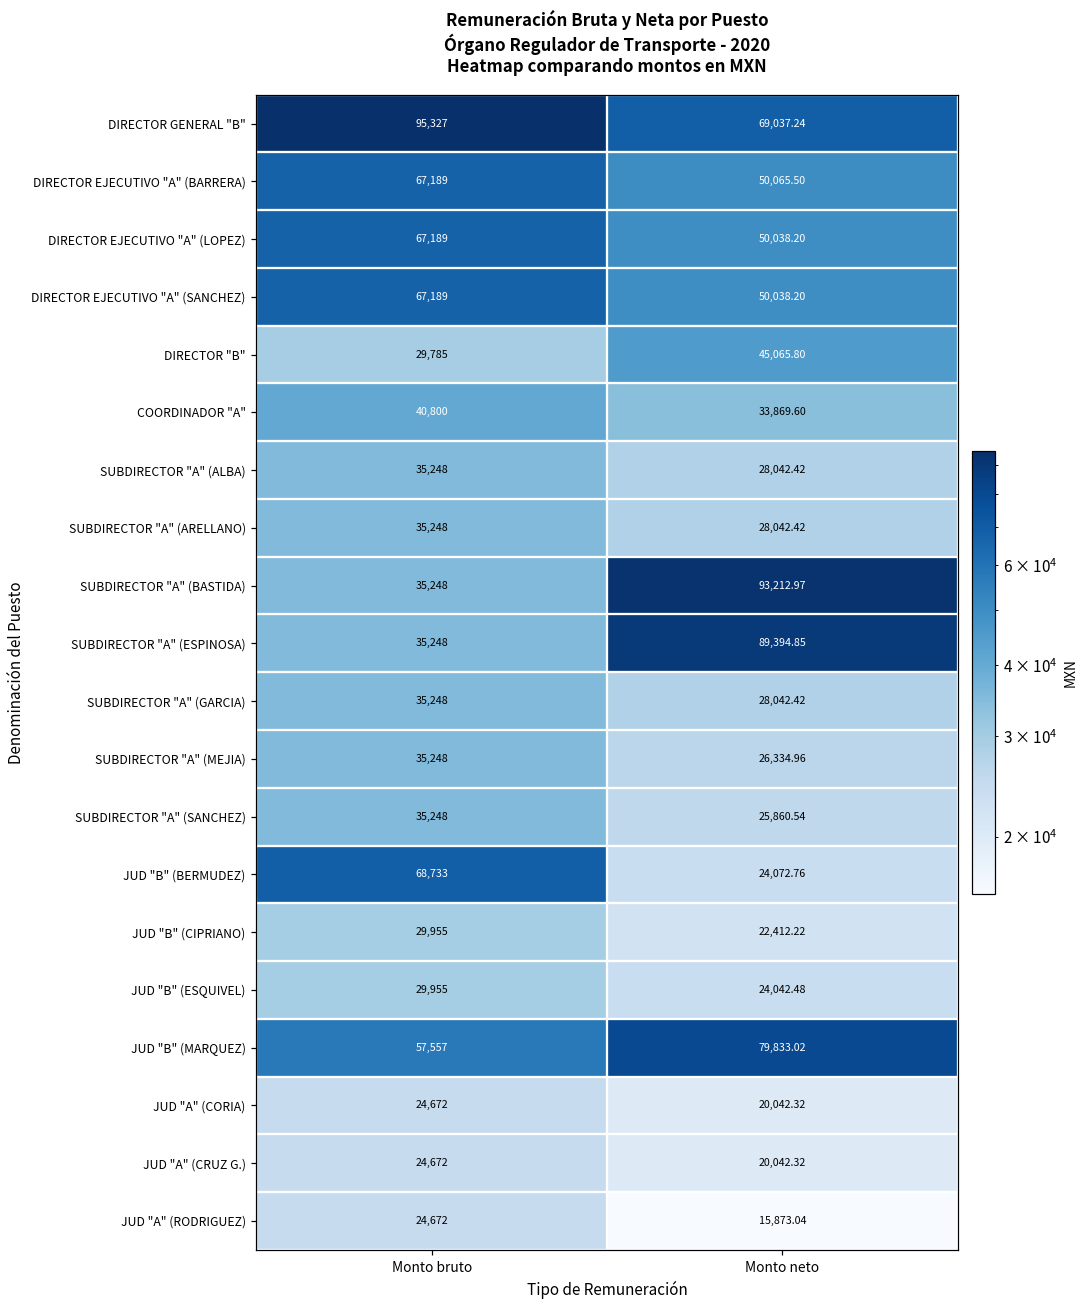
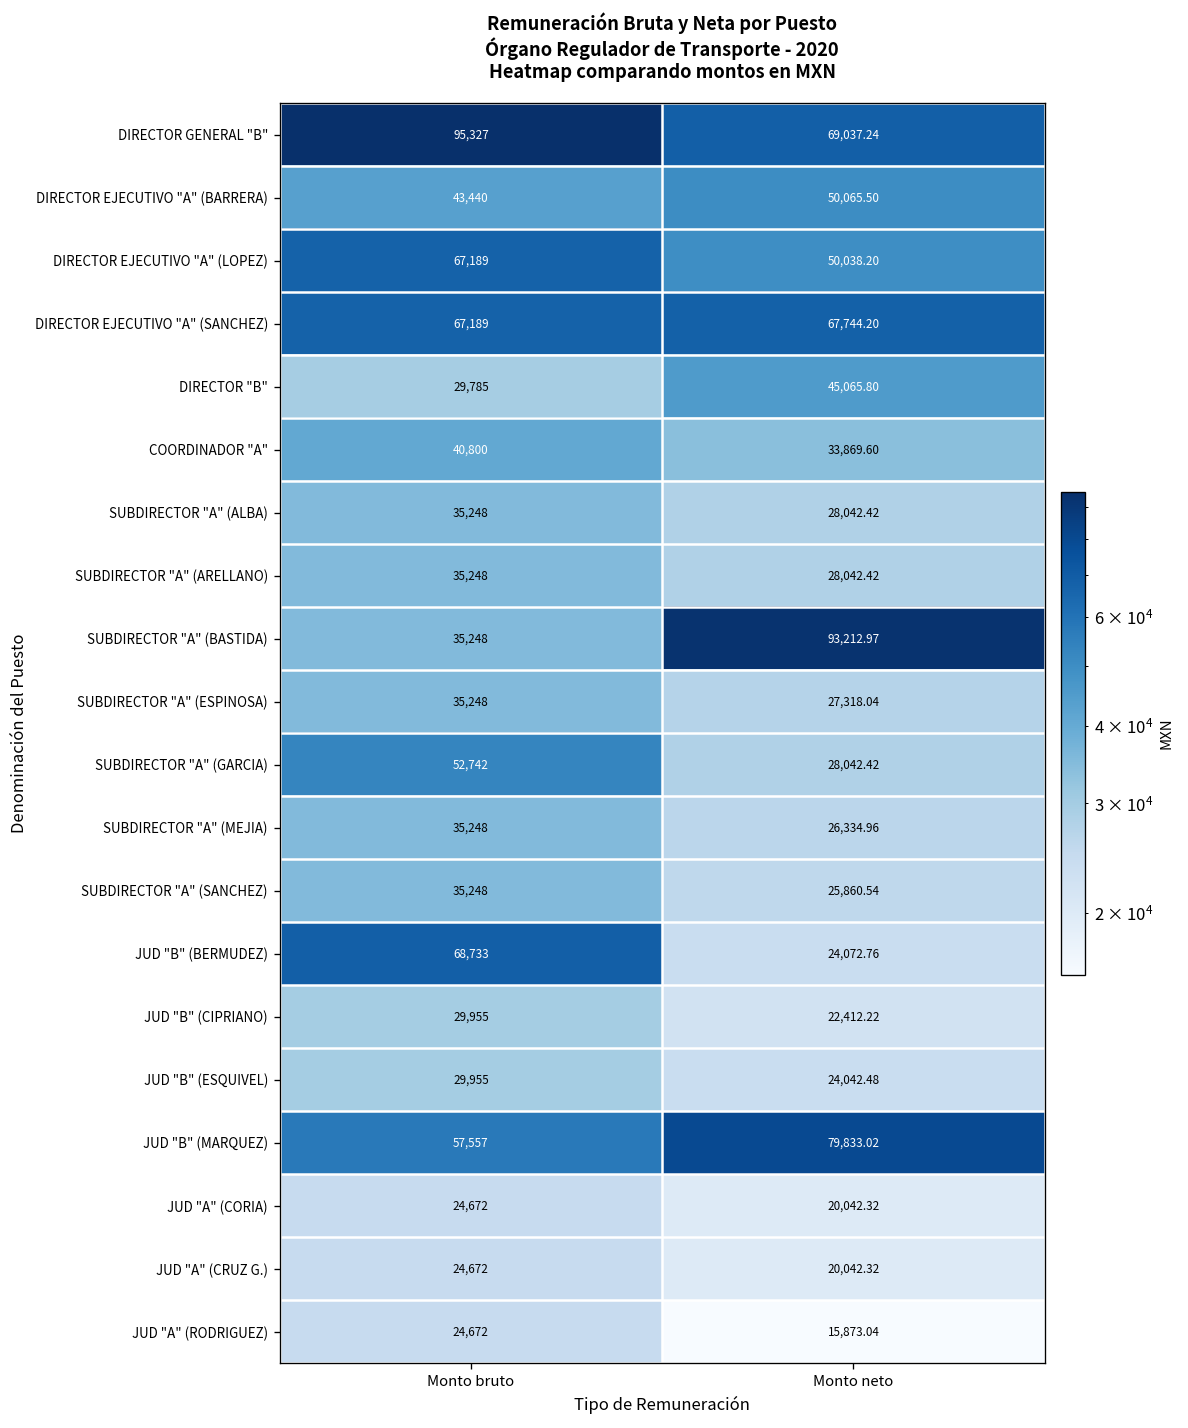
  {
    "DIRECTOR GENERAL \"B\"": {
      "Monto bruto": "95,327",
      "Monto neto": "69,037.24"
    },
    "DIRECTOR EJECUTIVO \"A\" (BARRERA)": {
-     "Monto bruto": "67,189",
+     "Monto bruto": "43,440",
      "Monto neto": "50,065.50"
    },
    "DIRECTOR EJECUTIVO \"A\" (LOPEZ)": {
      "Monto bruto": "67,189",
      "Monto neto": "50,038.20"
    },
    "DIRECTOR EJECUTIVO \"A\" (SANCHEZ)": {
      "Monto bruto": "67,189",
-     "Monto neto": "50,038.20"
+     "Monto neto": "67,744.20"
    },
    "DIRECTOR \"B\"": {
      "Monto bruto": "29,785",
      "Monto neto": "45,065.80"
    },
    "COORDINADOR \"A\"": {
      "Monto bruto": "40,800",
      "Monto neto": "33,869.60"
    },
    "SUBDIRECTOR \"A\" (ALBA)": {
      "Monto bruto": "35,248",
      "Monto neto": "28,042.42"
    },
    "SUBDIRECTOR \"A\" (ARELLANO)": {
      "Monto bruto": "35,248",
      "Monto neto": "28,042.42"
    },
    "SUBDIRECTOR \"A\" (BASTIDA)": {
      "Monto bruto": "35,248",
      "Monto neto": "93,212.97"
    },
    "SUBDIRECTOR \"A\" (ESPINOSA)": {
      "Monto bruto": "35,248",
-     "Monto neto": "89,394.85"
+     "Monto neto": "27,318.04"
    },
    "SUBDIRECTOR \"A\" (GARCIA)": {
-     "Monto bruto": "35,248",
+     "Monto bruto": "52,742",
      "Monto neto": "28,042.42"
    },
    "SUBDIRECTOR \"A\" (MEJIA)": {
      "Monto bruto": "35,248",
      "Monto neto": "26,334.96"
    },
    "SUBDIRECTOR \"A\" (SANCHEZ)": {
      "Monto bruto": "35,248",
      "Monto neto": "25,860.54"
    },
    "JUD \"B\" (BERMUDEZ)": {
      "Monto bruto": "68,733",
      "Monto neto": "24,072.76"
    },
    "JUD \"B\" (CIPRIANO)": {
      "Monto bruto": "29,955",
      "Monto neto": "22,412.22"
    },
    "JUD \"B\" (ESQUIVEL)": {
      "Monto bruto": "29,955",
      "Monto neto": "24,042.48"
    },
    "JUD \"B\" (MARQUEZ)": {
      "Monto bruto": "57,557",
      "Monto neto": "79,833.02"
    },
    "JUD \"A\" (CORIA)": {
      "Monto bruto": "24,672",
      "Monto neto": "20,042.32"
    },
    "JUD \"A\" (CRUZ G.)": {
      "Monto bruto": "24,672",
      "Monto neto": "20,042.32"
    },
    "JUD \"A\" (RODRIGUEZ)": {
      "Monto bruto": "24,672",
      "Monto neto": "15,873.04"
    }
  }
